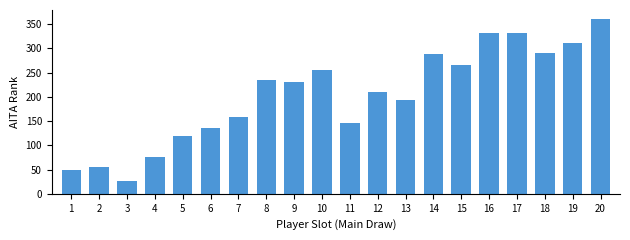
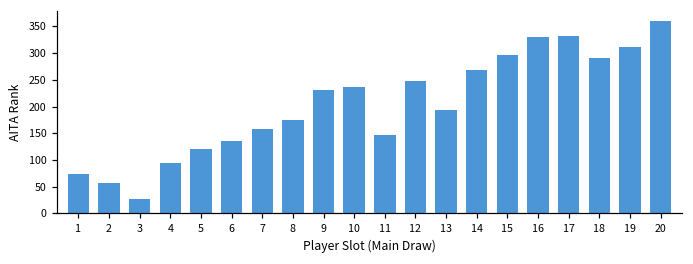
  {
-   "1": 50,
+   "1": 70,
    "2": 60,
    "3": 30,
-   "4": 80,
+   "4": 100,
    "5": 120,
    "6": 140,
    "7": 160,
-   "8": 230,
+   "8": 170,
    "9": 230,
-   "10": 260,
+   "10": 240,
    "11": 150,
-   "12": 210,
+   "12": 250,
    "13": 190,
-   "14": 290,
-   "15": 270,
+   "14": 270,
+   "15": 300,
    "16": 330,
    "17": 330,
    "18": 290,
    "19": 310,
    "20": 360
  }
